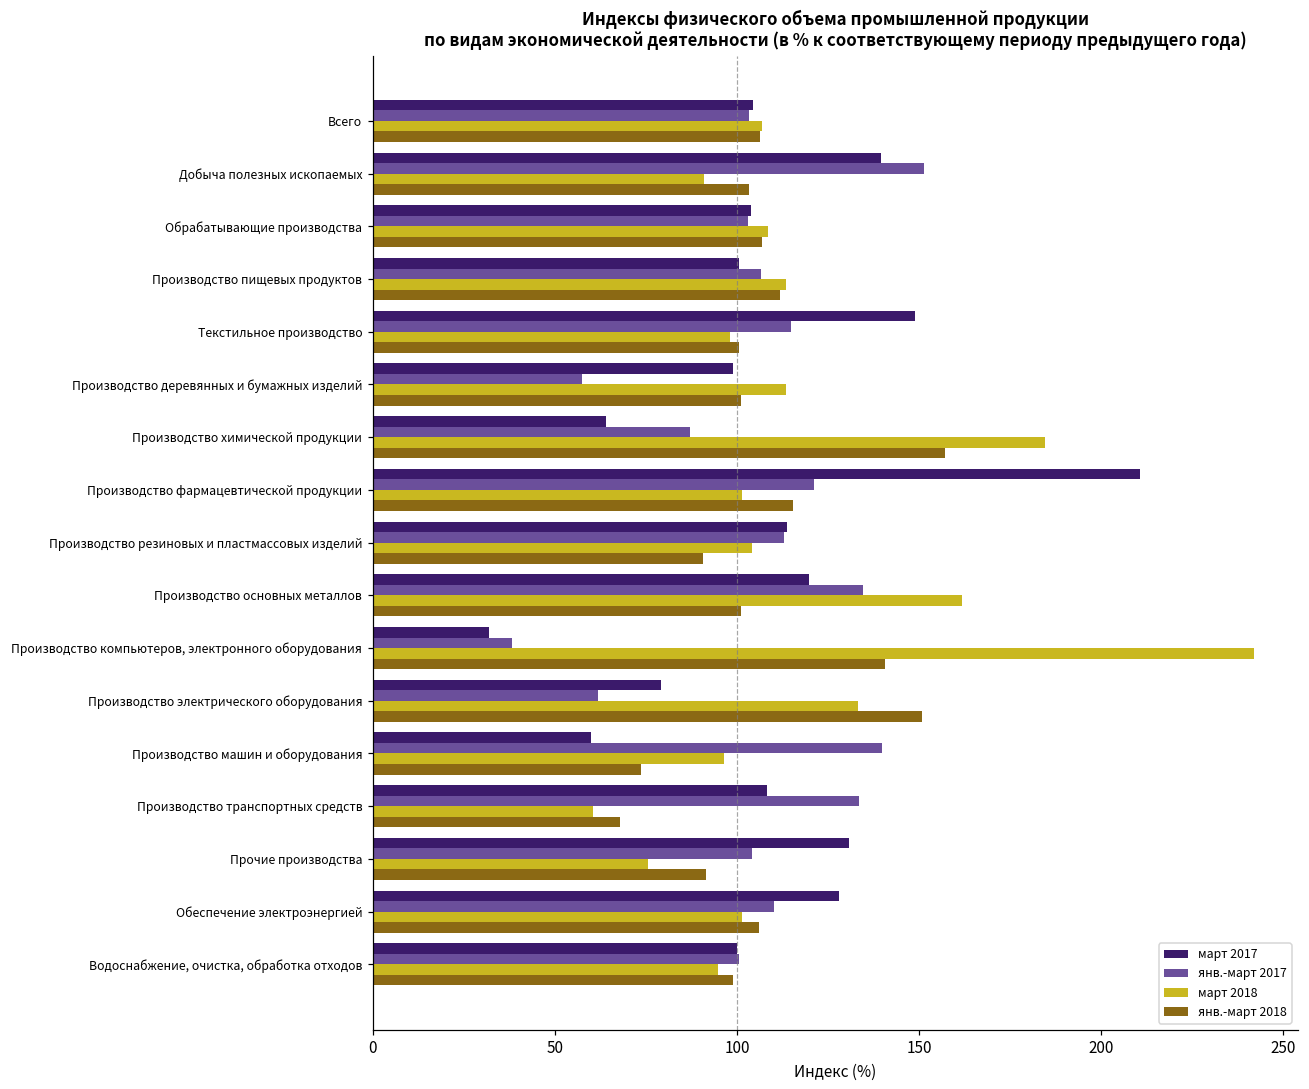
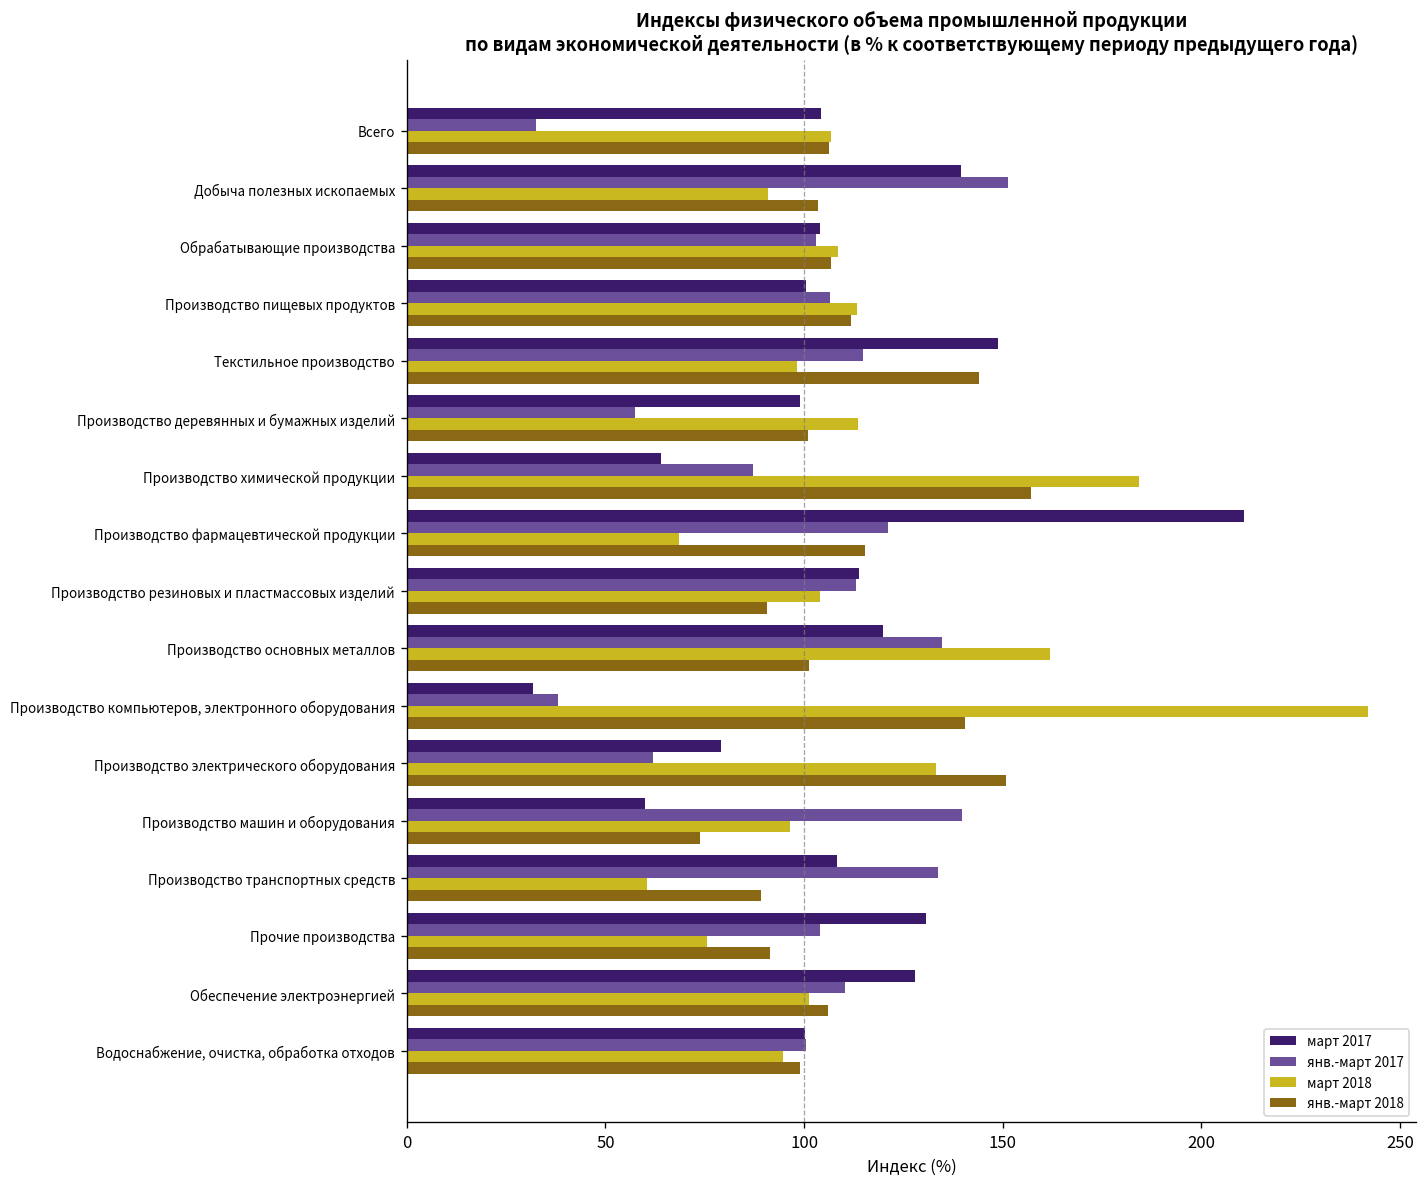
  {
    "март 2017": {
      "Всего": 104,
      "Добыча полезных ископаемых": 140,
      "Обрабатывающие производства": 104,
      "Производство пищевых продуктов": 101,
      "Текстильное производство": 149,
      "Производство деревянных и бумажных изделий": 99,
      "Производство химической продукции": 64,
      "Производство фармацевтической продукции": 211,
      "Производство резиновых и пластмассовых изделий": 114,
      "Производство основных металлов": 120,
      "Производство компьютеров, электронного оборудования": 32,
      "Производство электрического оборудования": 79,
      "Производство машин и оборудования": 60,
      "Производство транспортных средств": 108,
      "Прочие производства": 131,
      "Обеспечение электроэнергией": 128,
      "Водоснабжение, очистка, обработка отходов": 100
    },
    "янв.-март 2017": {
-     "Всего": 103,
+     "Всего": 33,
      "Добыча полезных ископаемых": 151,
      "Обрабатывающие производства": 103,
      "Производство пищевых продуктов": 107,
      "Текстильное производство": 115,
      "Производство деревянных и бумажных изделий": 57,
      "Производство химической продукции": 87,
      "Производство фармацевтической продукции": 121,
      "Производство резиновых и пластмассовых изделий": 113,
      "Производство основных металлов": 135,
      "Производство компьютеров, электронного оборудования": 38,
      "Производство электрического оборудования": 62,
      "Производство машин и оборудования": 140,
      "Производство транспортных средств": 134,
      "Прочие производства": 104,
      "Обеспечение электроэнергией": 110,
      "Водоснабжение, очистка, обработка отходов": 101
    },
    "март 2018": {
      "Всего": 107,
      "Добыча полезных ископаемых": 91,
      "Обрабатывающие производства": 109,
      "Производство пищевых продуктов": 113,
      "Текстильное производство": 98,
      "Производство деревянных и бумажных изделий": 114,
      "Производство химической продукции": 184,
-     "Производство фармацевтической продукции": 101,
+     "Производство фармацевтической продукции": 69,
      "Производство резиновых и пластмассовых изделий": 104,
      "Производство основных металлов": 162,
      "Производство компьютеров, электронного оборудования": 242,
      "Производство электрического оборудования": 133,
      "Производство машин и оборудования": 96,
      "Производство транспортных средств": 60,
      "Прочие производства": 76,
      "Обеспечение электроэнергией": 101,
      "Водоснабжение, очистка, обработка отходов": 95
    },
    "янв.-март 2018": {
      "Всего": 106,
      "Добыча полезных ископаемых": 103,
      "Обрабатывающие производства": 107,
      "Производство пищевых продуктов": 112,
-     "Текстильное производство": 101,
+     "Текстильное производство": 144,
      "Производство деревянных и бумажных изделий": 101,
      "Производство химической продукции": 157,
      "Производство фармацевтической продукции": 115,
      "Производство резиновых и пластмассовых изделий": 91,
      "Производство основных металлов": 101,
      "Производство компьютеров, электронного оборудования": 141,
      "Производство электрического оборудования": 151,
      "Производство машин и оборудования": 74,
-     "Производство транспортных средств": 68,
+     "Производство транспортных средств": 89,
      "Прочие производства": 92,
      "Обеспечение электроэнергией": 106,
      "Водоснабжение, очистка, обработка отходов": 99
    }
  }
